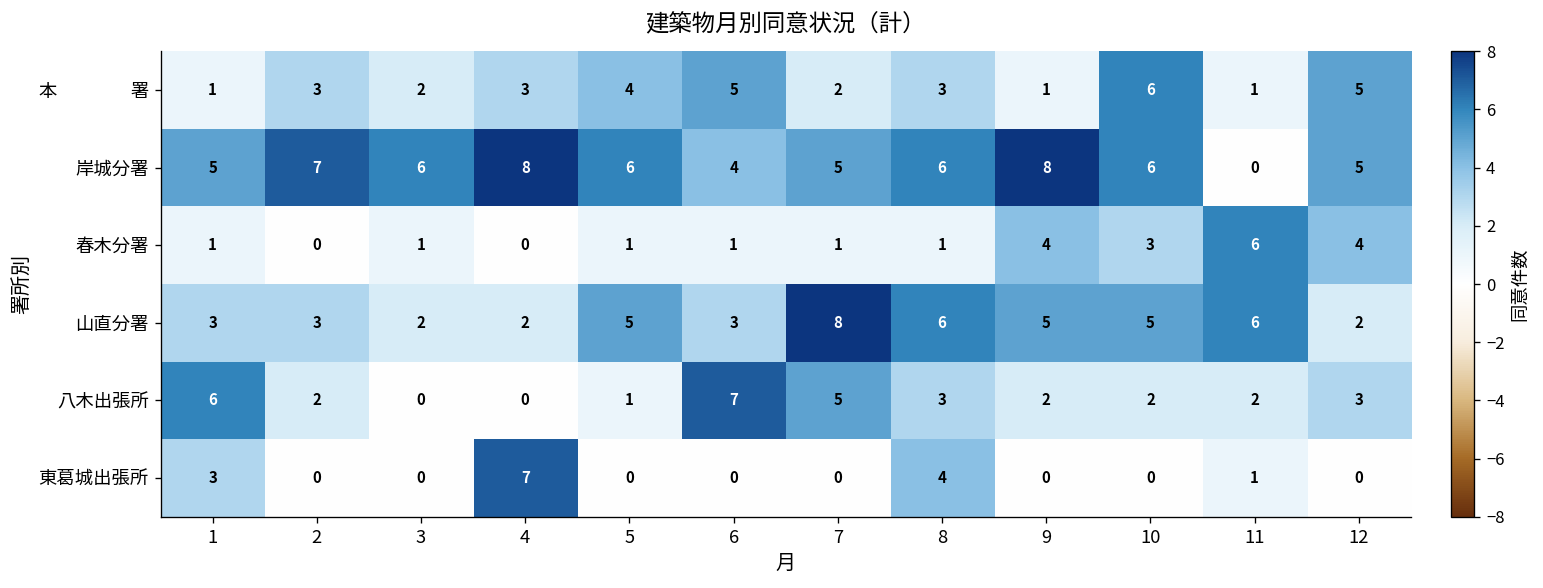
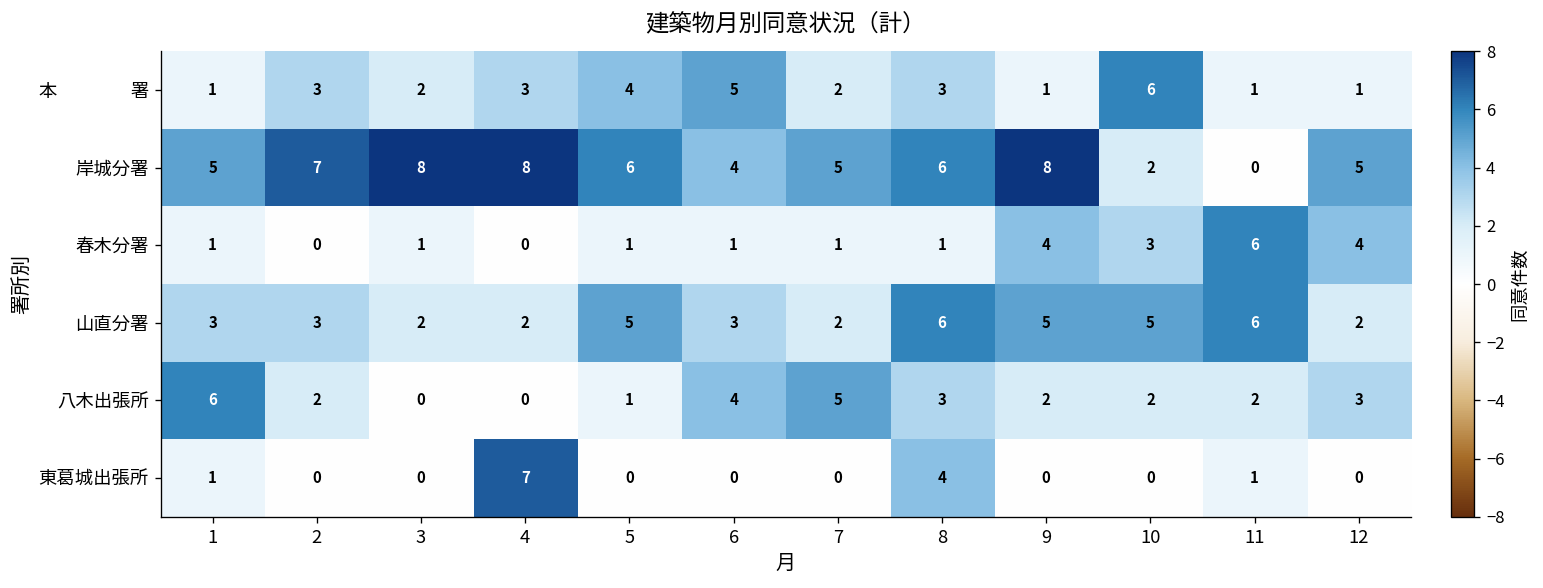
  {
    "本 署": {
      "1": 1,
      "2": 3,
      "3": 2,
      "4": 3,
      "5": 4,
      "6": 5,
      "7": 2,
      "8": 3,
      "9": 1,
      "10": 6,
      "11": 1,
-     "12": 5
+     "12": 1
    },
    "岸城分署": {
      "1": 5,
      "2": 7,
-     "3": 6,
+     "3": 8,
      "4": 8,
      "5": 6,
      "6": 4,
      "7": 5,
      "8": 6,
      "9": 8,
-     "10": 6,
+     "10": 2,
      "11": 0,
      "12": 5
    },
    "春木分署": {
      "1": 1,
      "2": 0,
      "3": 1,
      "4": 0,
      "5": 1,
      "6": 1,
      "7": 1,
      "8": 1,
      "9": 4,
      "10": 3,
      "11": 6,
      "12": 4
    },
    "山直分署": {
      "1": 3,
      "2": 3,
      "3": 2,
      "4": 2,
      "5": 5,
      "6": 3,
-     "7": 8,
+     "7": 2,
      "8": 6,
      "9": 5,
      "10": 5,
      "11": 6,
      "12": 2
    },
    "八木出張所": {
      "1": 6,
      "2": 2,
      "3": 0,
      "4": 0,
      "5": 1,
-     "6": 7,
+     "6": 4,
      "7": 5,
      "8": 3,
      "9": 2,
      "10": 2,
      "11": 2,
      "12": 3
    },
    "東葛城出張所": {
-     "1": 3,
+     "1": 1,
      "2": 0,
      "3": 0,
      "4": 7,
      "5": 0,
      "6": 0,
      "7": 0,
      "8": 4,
      "9": 0,
      "10": 0,
      "11": 1,
      "12": 0
    }
  }
